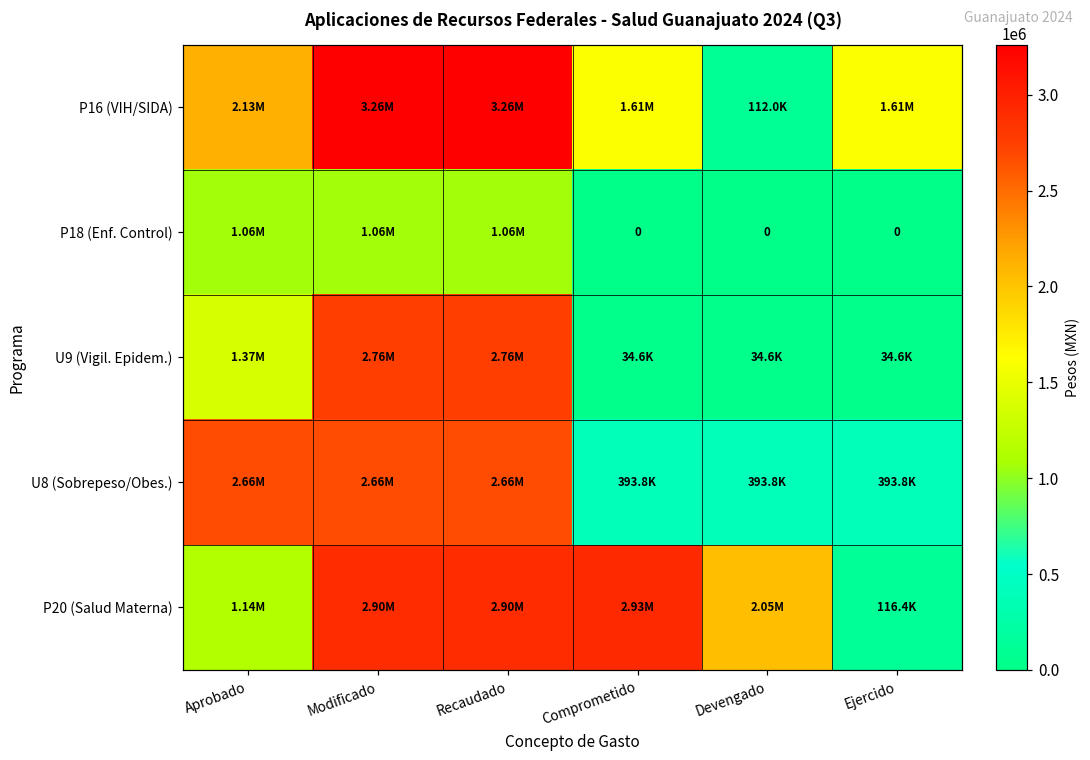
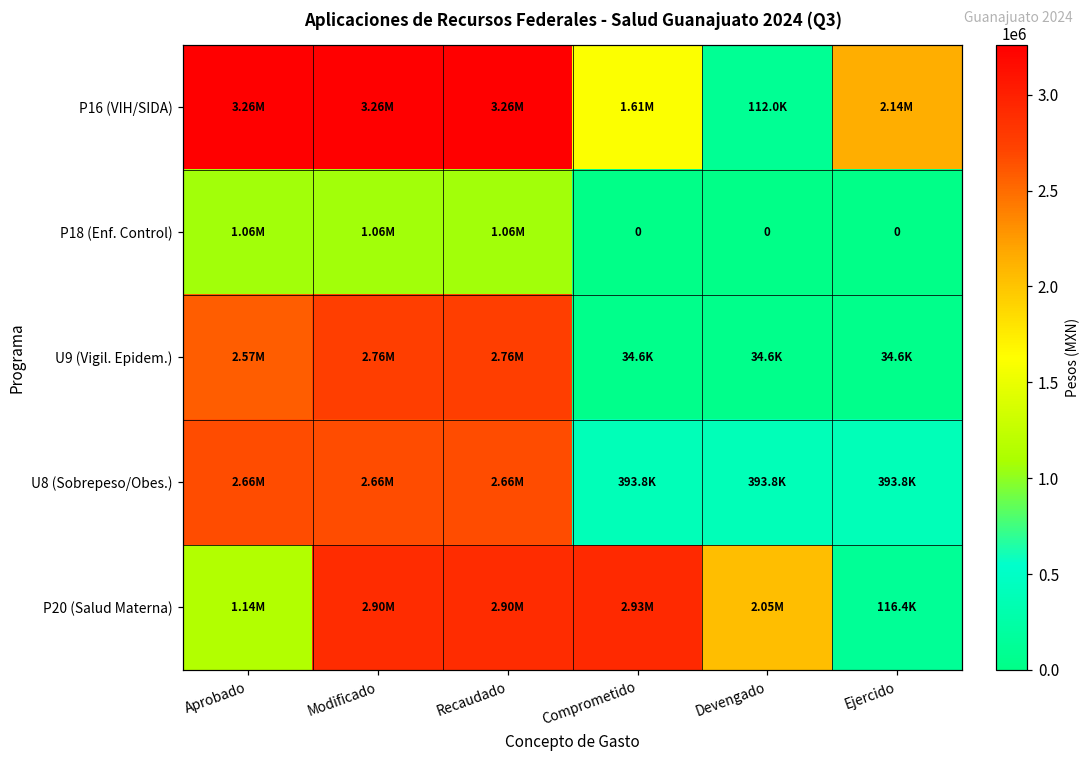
  {
    "P16 (VIH/SIDA)": {
-     "Aprobado": "2.13M",
+     "Aprobado": "3.26M",
      "Modificado": "3.26M",
      "Recaudado": "3.26M",
      "Comprometido": "1.61M",
      "Devengado": "112.0K",
-     "Ejercido": "1.61M"
+     "Ejercido": "2.14M"
    },
    "P18 (Enf. Control)": {
      "Aprobado": "1.06M",
      "Modificado": "1.06M",
      "Recaudado": "1.06M",
      "Comprometido": "0",
      "Devengado": "0",
      "Ejercido": "0"
    },
    "U9 (Vigil. Epidem.)": {
-     "Aprobado": "1.37M",
+     "Aprobado": "2.57M",
      "Modificado": "2.76M",
      "Recaudado": "2.76M",
      "Comprometido": "34.6K",
      "Devengado": "34.6K",
      "Ejercido": "34.6K"
    },
    "U8 (Sobrepeso/Obes.)": {
      "Aprobado": "2.66M",
      "Modificado": "2.66M",
      "Recaudado": "2.66M",
      "Comprometido": "393.8K",
      "Devengado": "393.8K",
      "Ejercido": "393.8K"
    },
    "P20 (Salud Materna)": {
      "Aprobado": "1.14M",
      "Modificado": "2.90M",
      "Recaudado": "2.90M",
      "Comprometido": "2.93M",
      "Devengado": "2.05M",
      "Ejercido": "116.4K"
    }
  }
